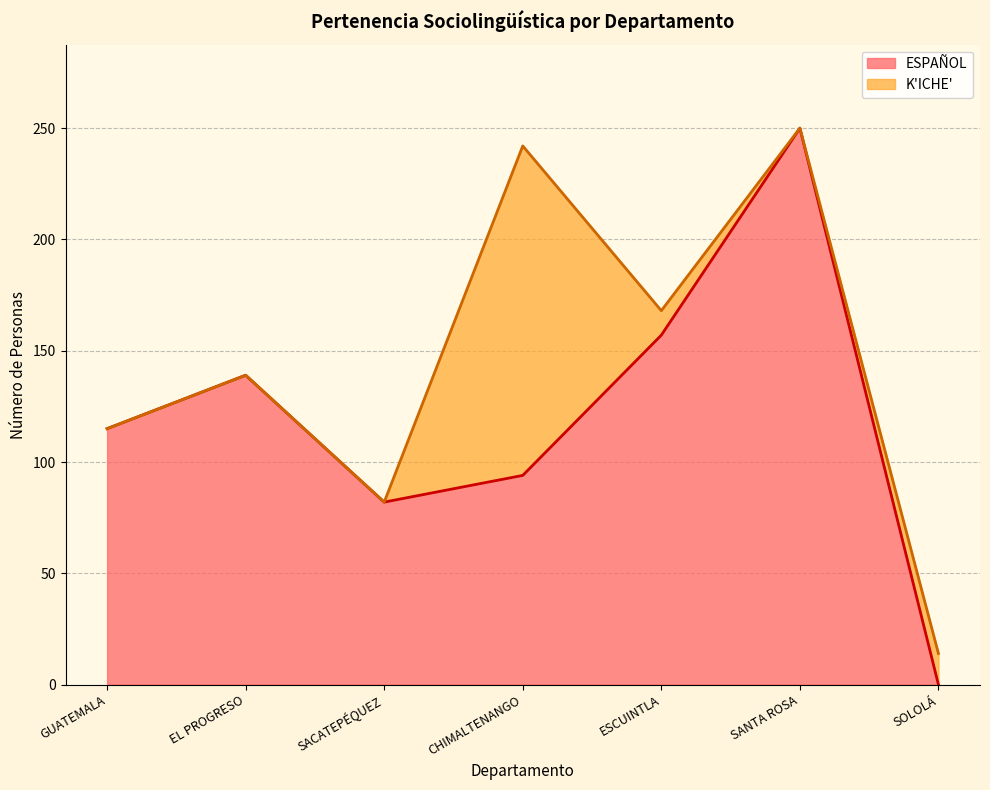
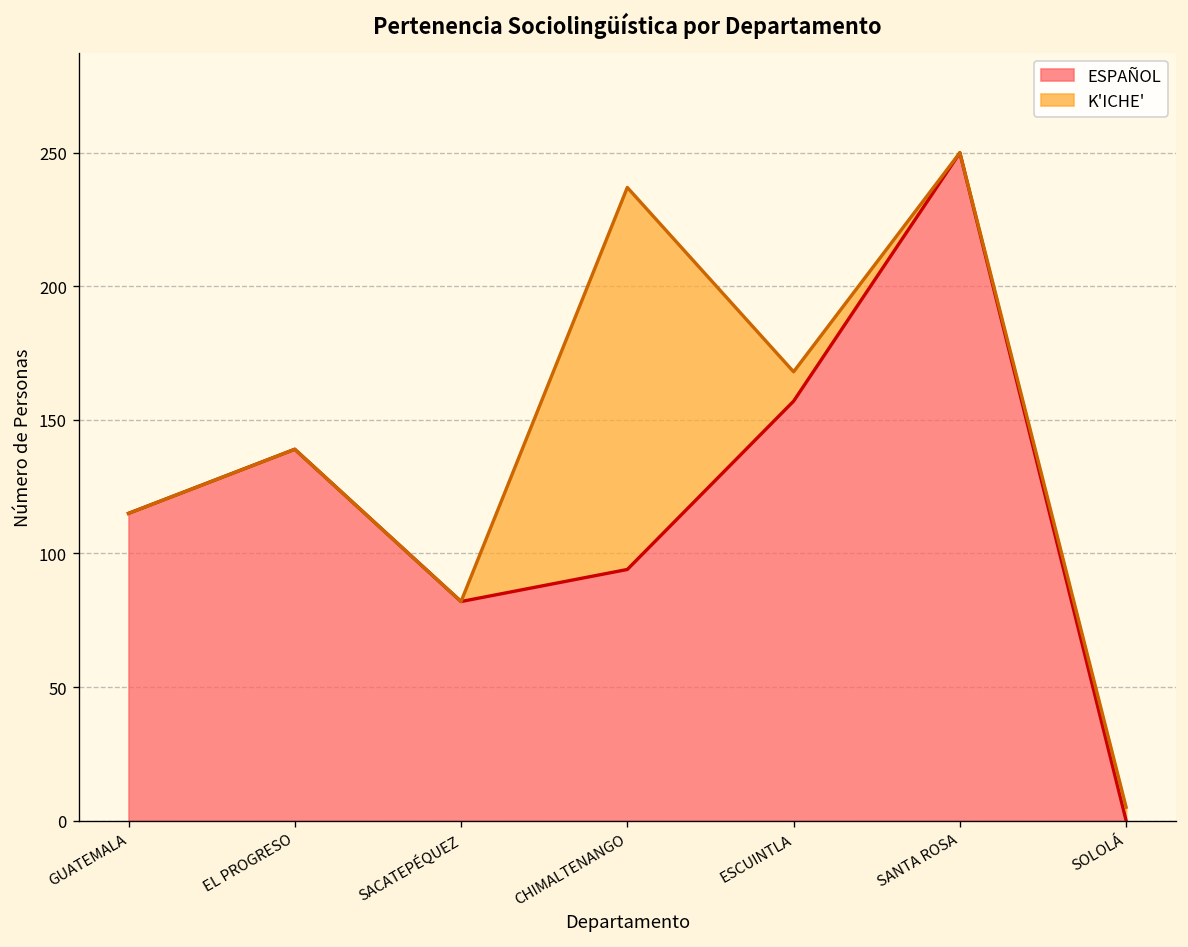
  {
    "ESPAÑOL": {
      "CHIMALTENANGO": 94,
      "ESCUINTLA": 157,
      "SOLOLÁ": 0
    },
    "K'ICHE'": {
-     "CHIMALTENANGO": 148,
+     "CHIMALTENANGO": 143,
      "ESCUINTLA": 11,
-     "SOLOLÁ": 14
+     "SOLOLÁ": 5
    }
  }
